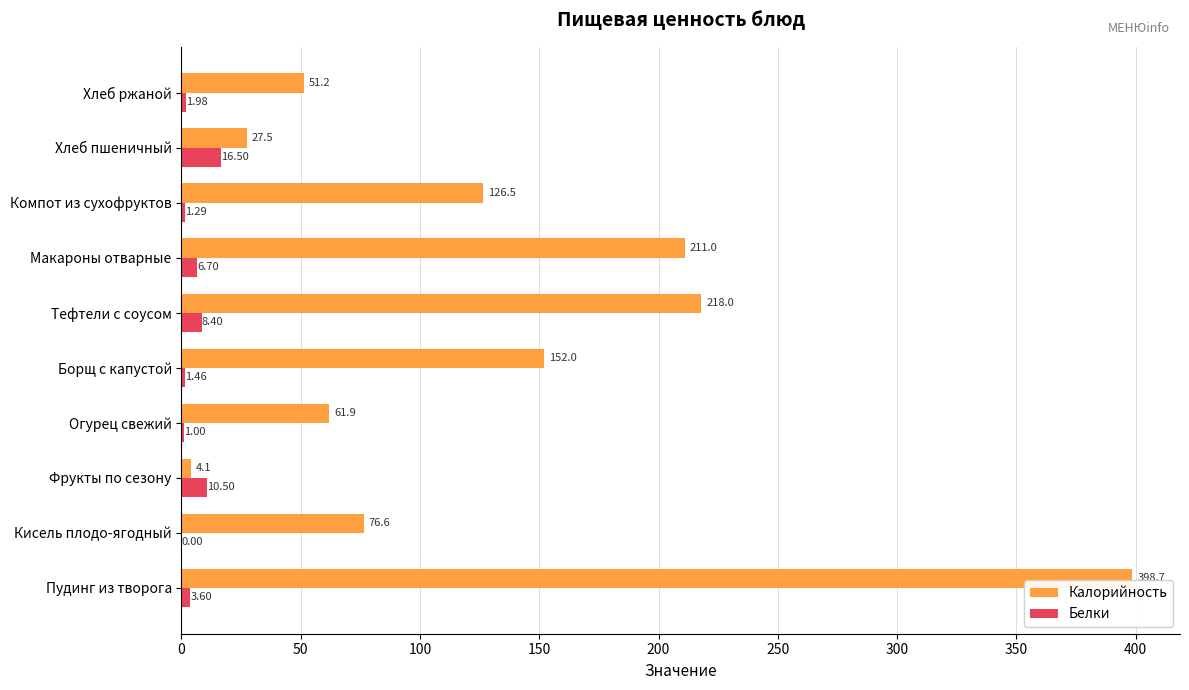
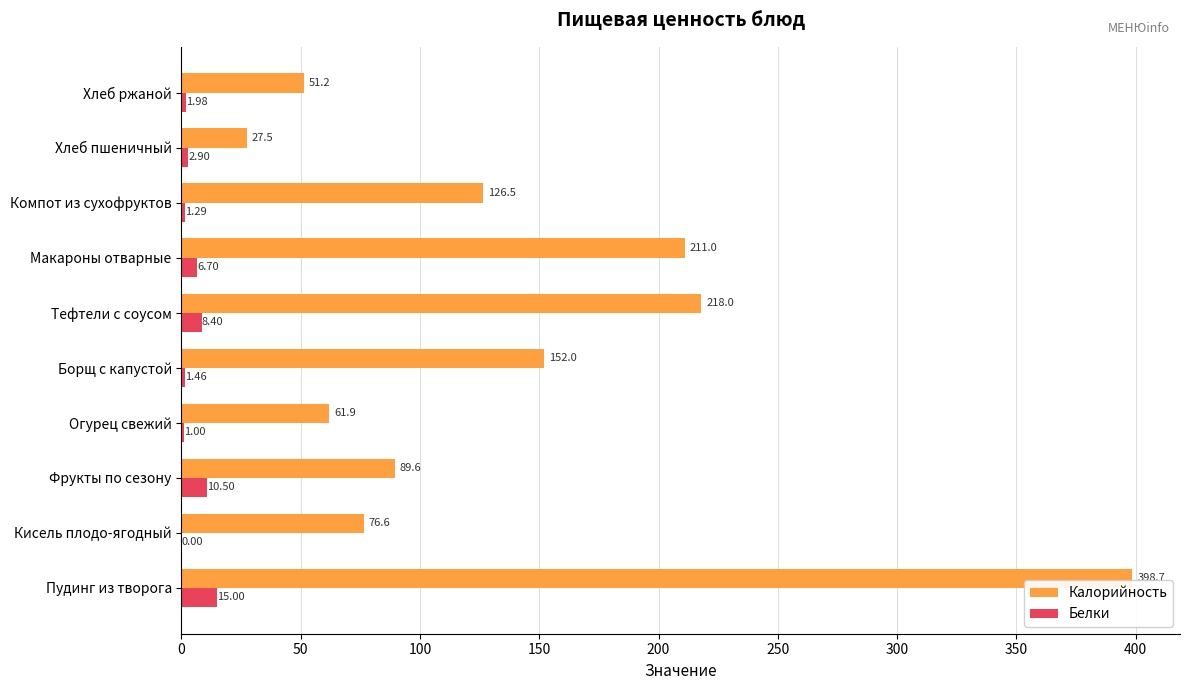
  {
    "Калорийность": {
      "Хлеб ржаной": 51.2,
      "Хлеб пшеничный": 27.5,
      "Компот из сухофруктов": 126.5,
      "Макароны отварные": 211.0,
      "Тефтели с соусом": 218.0,
      "Борщ с капустой": 152.0,
      "Огурец свежий": 61.9,
-     "Фрукты по сезону": 4.1,
+     "Фрукты по сезону": 89.6,
      "Кисель плодо-ягодный": 76.6
    },
    "Белки": {
      "Хлеб ржаной": 1.98,
-     "Хлеб пшеничный": 16.50,
+     "Хлеб пшеничный": 2.90,
      "Компот из сухофруктов": 1.29,
      "Макароны отварные": 6.70,
      "Тефтели с соусом": 8.40,
      "Борщ с капустой": 1.46,
      "Огурец свежий": 1.00,
      "Фрукты по сезону": 10.50,
      "Кисель плодо-ягодный": 0.00,
-     "Пудинг из творога": 3.60
+     "Пудинг из творога": 15.00
    }
  }
